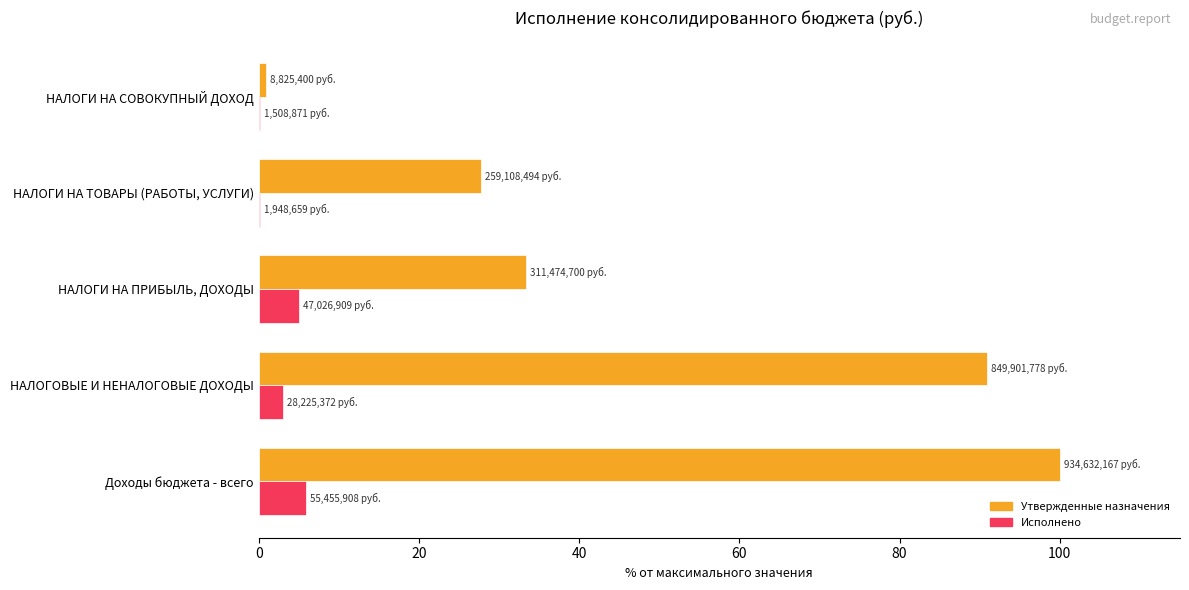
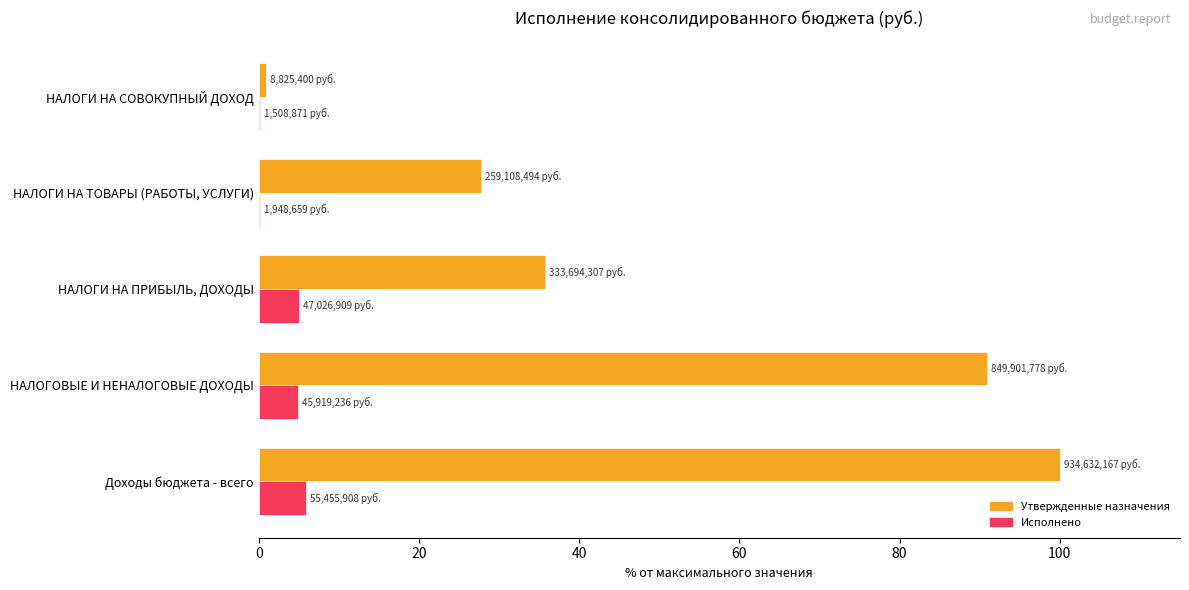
  {
    "Утвержденные назначения": {
-     "НАЛОГИ НА ПРИБЫЛЬ, ДОХОДЫ": "311,474,700"
+     "НАЛОГИ НА ПРИБЫЛЬ, ДОХОДЫ": "333,694,307"
    },
    "Исполнено": {
-     "НАЛОГОВЫЕ И НЕНАЛОГОВЫЕ ДОХОДЫ": "28,225,372"
+     "НАЛОГОВЫЕ И НЕНАЛОГОВЫЕ ДОХОДЫ": "45,919,236"
    }
  }
